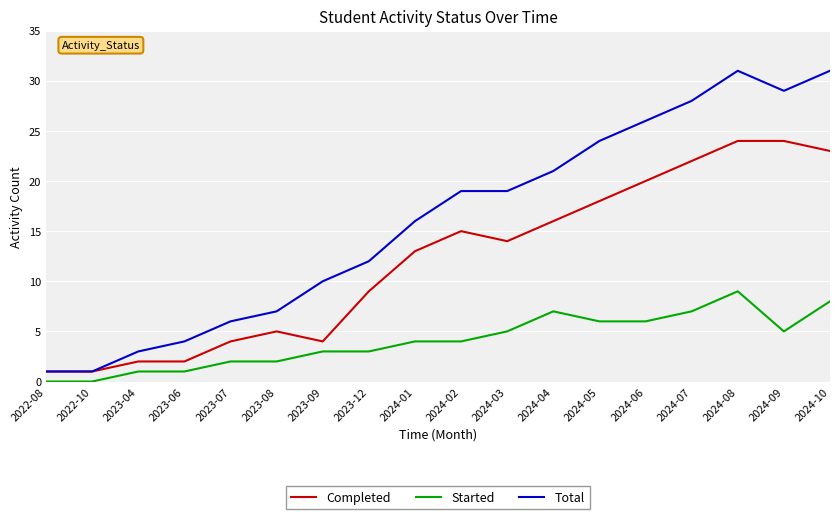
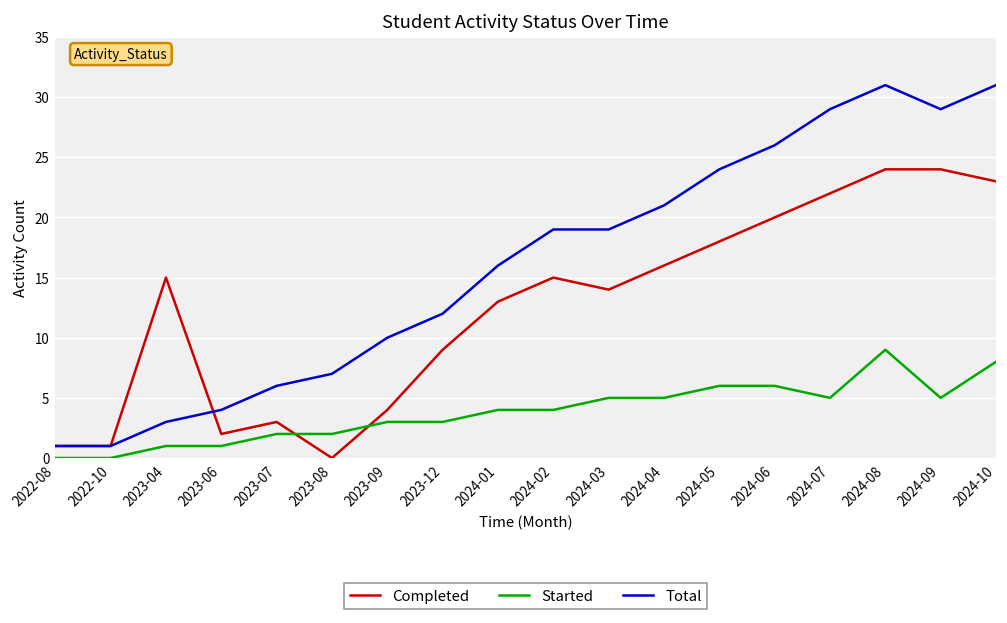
  {
    "Completed": {
-     "2023-04": 2,
+     "2023-04": 15,
      "2023-06": 2,
-     "2023-07": 4,
-     "2023-08": 5,
+     "2023-07": 3,
+     "2023-08": 0,
      "2023-09": 4,
      "2023-12": 9,
      "2024-01": 13,
      "2024-02": 15,
      "2024-03": 14,
      "2024-04": 16,
      "2024-05": 18,
      "2024-06": 20,
      "2024-07": 22,
      "2024-08": 24,
      "2024-09": 24,
      "2024-10": 23
    },
    "Started": {
      "2022-08": 0,
      "2022-10": 0,
      "2023-04": 1,
      "2023-06": 1,
      "2023-07": 2,
      "2023-08": 2,
      "2023-09": 3,
      "2023-12": 3,
      "2024-01": 4,
      "2024-02": 4,
      "2024-03": 5,
-     "2024-04": 7,
+     "2024-04": 5,
      "2024-05": 6,
      "2024-06": 6,
-     "2024-07": 7,
+     "2024-07": 5,
      "2024-08": 9,
      "2024-09": 5,
      "2024-10": 8
    },
    "Total": {
      "2023-04": 3,
      "2023-06": 4,
      "2023-07": 6,
      "2023-08": 7,
      "2023-09": 10,
      "2023-12": 12,
      "2024-01": 16,
      "2024-02": 19,
      "2024-03": 19,
      "2024-04": 21,
      "2024-05": 24,
      "2024-06": 26,
-     "2024-07": 28,
+     "2024-07": 29,
      "2024-08": 31,
      "2024-09": 29,
      "2024-10": 31
    }
  }
